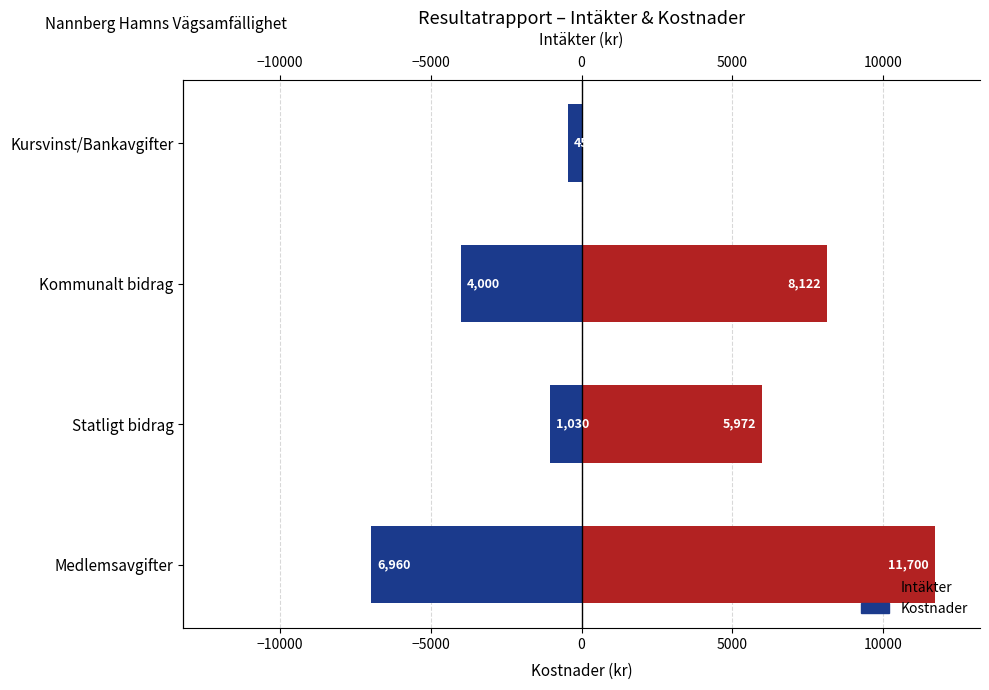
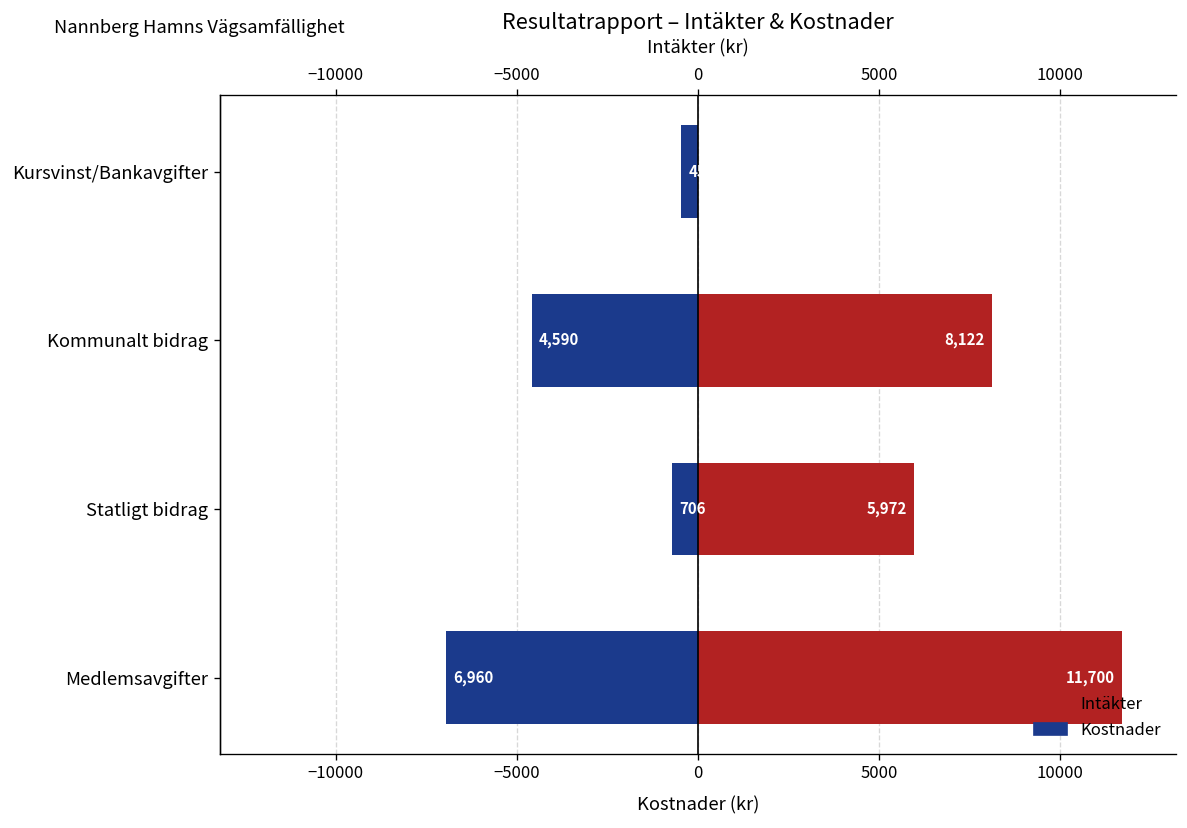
  {
    "Intäkter": {
      "Kommunalt bidrag": "8,122",
      "Statligt bidrag": "5,972",
      "Medlemsavgifter": "11,700"
    },
    "Kostnader": {
-     "Kommunalt bidrag": "4,000",
-     "Statligt bidrag": "1,030"
+     "Kommunalt bidrag": "4,590",
+     "Statligt bidrag": "706"
    }
  }
